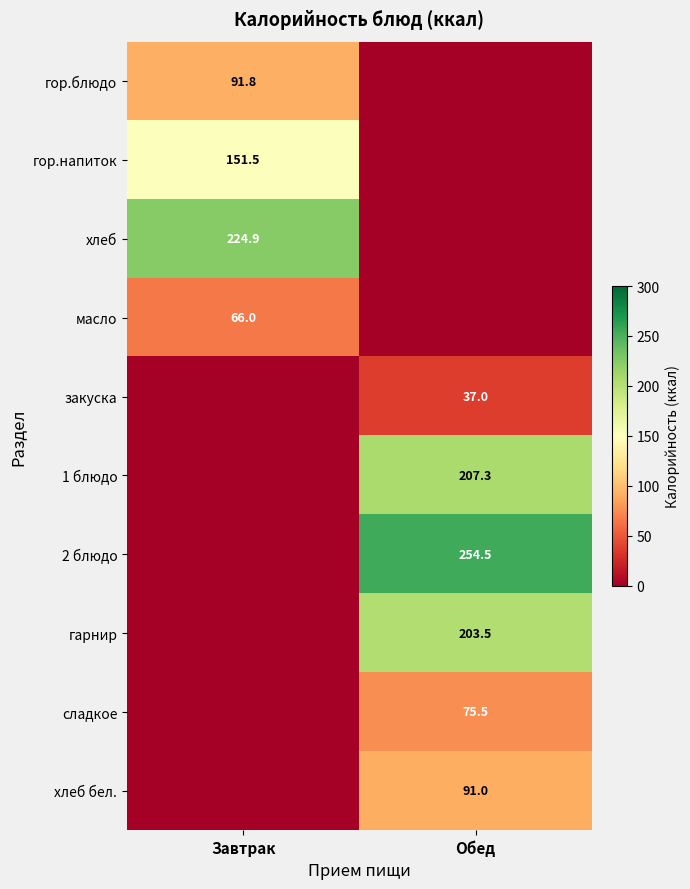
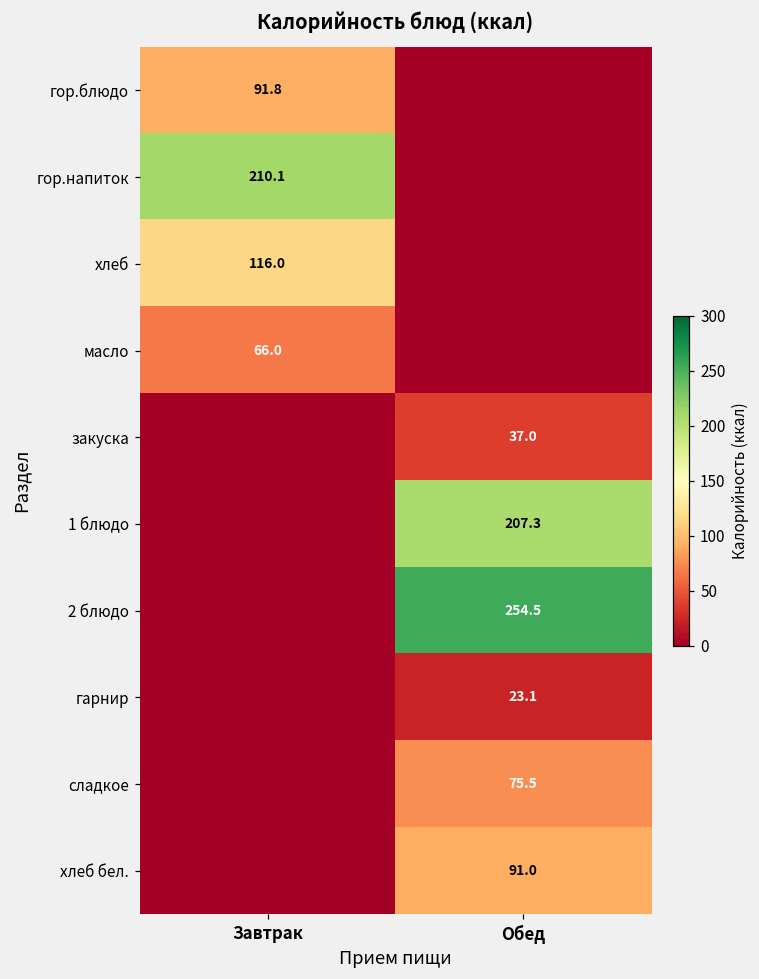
  {
    "гор.блюдо": {
      "Завтрак": 91.8
    },
    "гор.напиток": {
-     "Завтрак": 151.5
+     "Завтрак": 210.1
    },
    "хлеб": {
-     "Завтрак": 224.9
+     "Завтрак": 116.0
    },
    "масло": {
      "Завтрак": 66.0
    },
    "закуска": {
      "Обед": 37.0
    },
    "1 блюдо": {
      "Обед": 207.3
    },
    "2 блюдо": {
      "Обед": 254.5
    },
    "гарнир": {
-     "Обед": 203.5
+     "Обед": 23.1
    },
    "сладкое": {
      "Обед": 75.5
    },
    "хлеб бел.": {
      "Обед": 91.0
    }
  }
